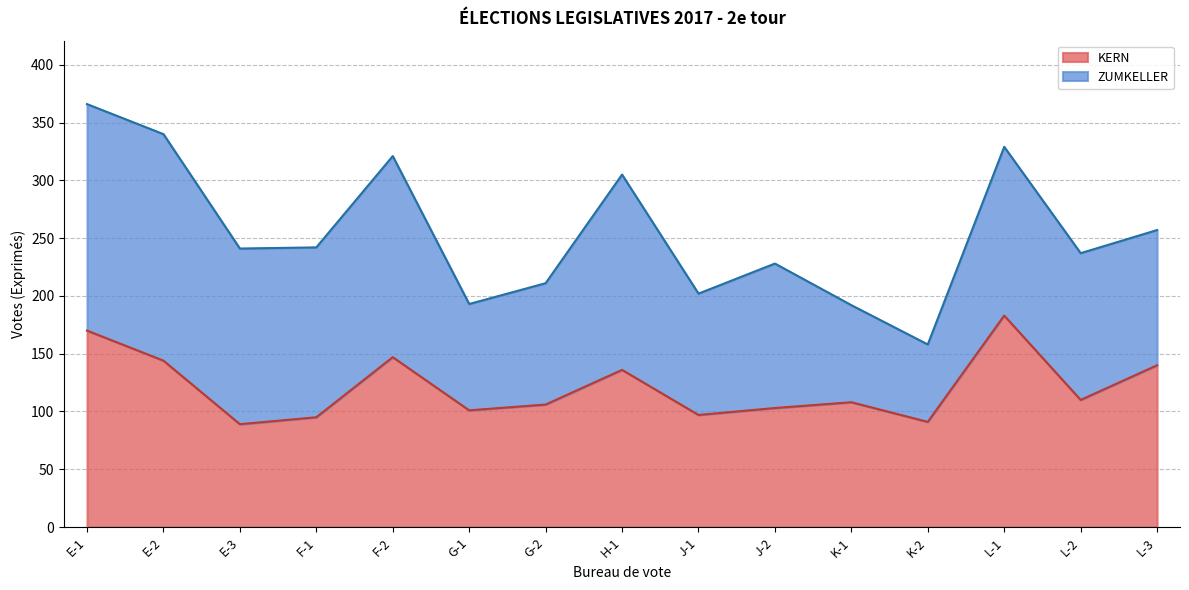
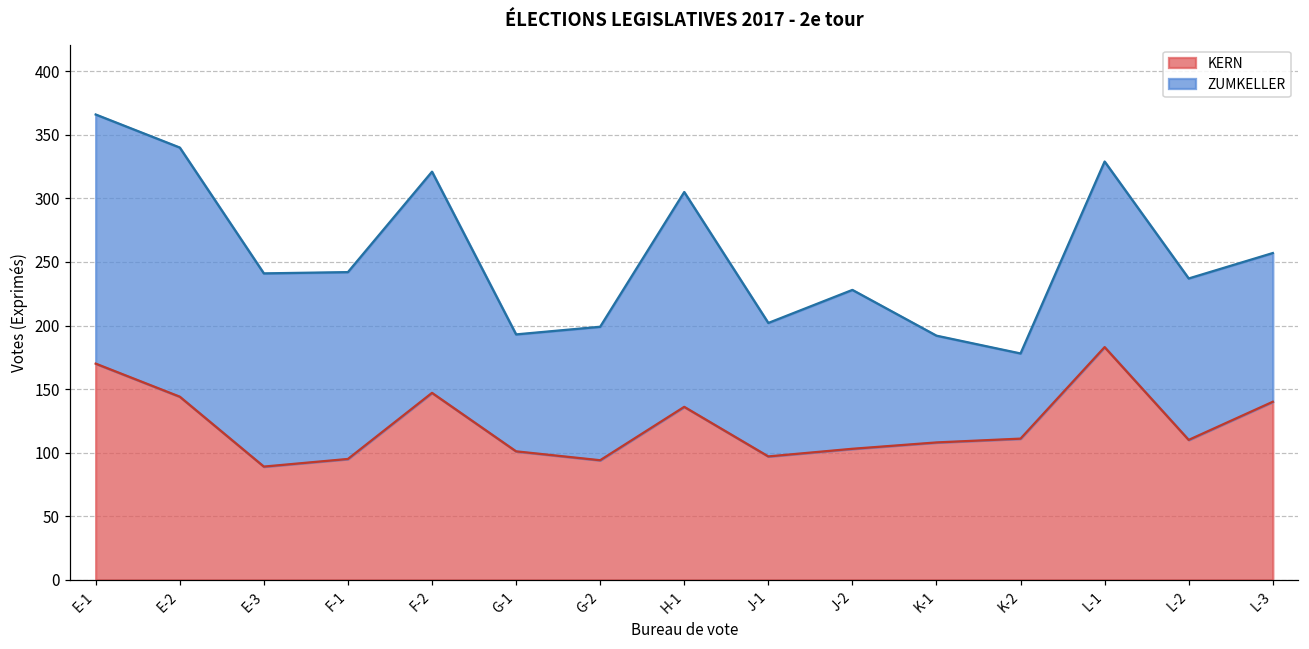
  {
    "KERN": {
      "E-1": 170,
      "E-2": 144,
      "E-3": 89,
      "F-1": 95,
      "F-2": 147,
      "G-1": 101,
-     "G-2": 106,
+     "G-2": 94,
      "H-1": 136,
      "J-1": 97,
      "J-2": 103,
      "K-1": 108,
-     "K-2": 91,
+     "K-2": 111,
      "L-1": 183,
      "L-2": 110,
      "L-3": 140
    },
    "ZUMKELLER": {
      "E-1": 196,
      "E-2": 196,
      "E-3": 152,
      "F-1": 147,
      "F-2": 174,
      "G-1": 92,
      "G-2": 105,
      "H-1": 169,
      "J-1": 105,
      "J-2": 125,
      "K-1": 84,
      "K-2": 67,
      "L-1": 146,
      "L-2": 127,
      "L-3": 117
    }
  }
